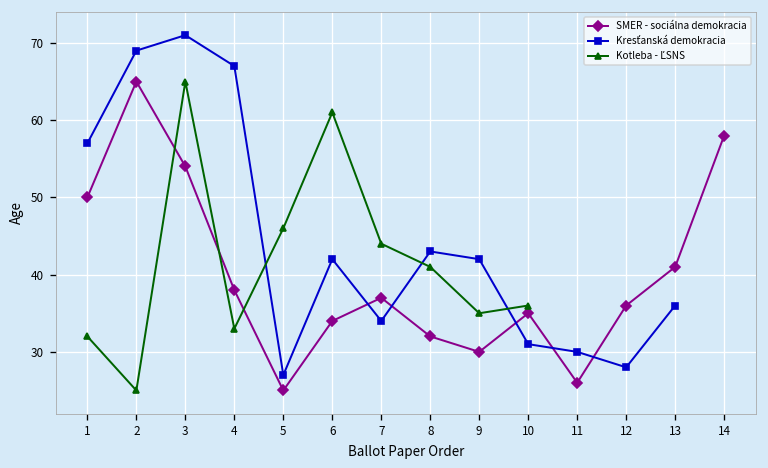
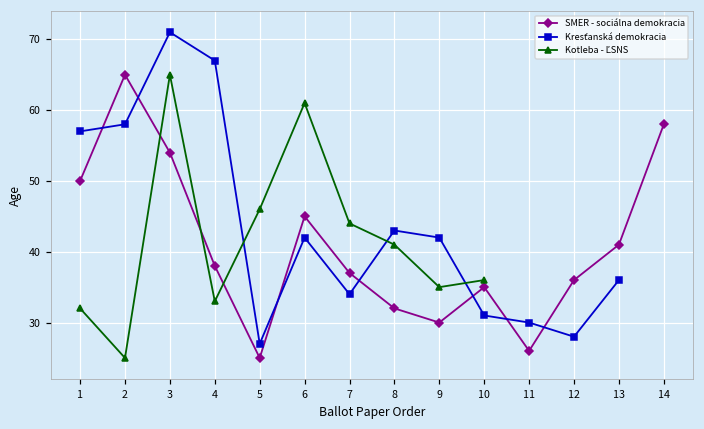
  {
    "SMER - sociálna demokracia": {
      "1": 50,
      "2": 65,
      "3": 54,
      "4": 38,
      "5": 25,
-     "6": 34,
+     "6": 45,
      "7": 37,
      "8": 32,
      "9": 30,
      "10": 35,
      "11": 26,
      "12": 36,
      "13": 41,
      "14": 58
    },
    "Kresťanská demokracia": {
      "1": 57,
-     "2": 69,
+     "2": 58,
      "3": 71,
      "4": 67,
      "5": 27,
      "6": 42,
      "7": 34,
      "8": 43,
      "9": 42,
      "10": 31,
      "11": 30,
      "12": 28,
      "13": 36
    },
    "Kotleba - ĽSNS": {
      "1": 32,
      "2": 25,
      "3": 65,
      "4": 33,
      "5": 46,
      "6": 61,
      "7": 44,
      "8": 41,
      "9": 35,
      "10": 36
    }
  }
